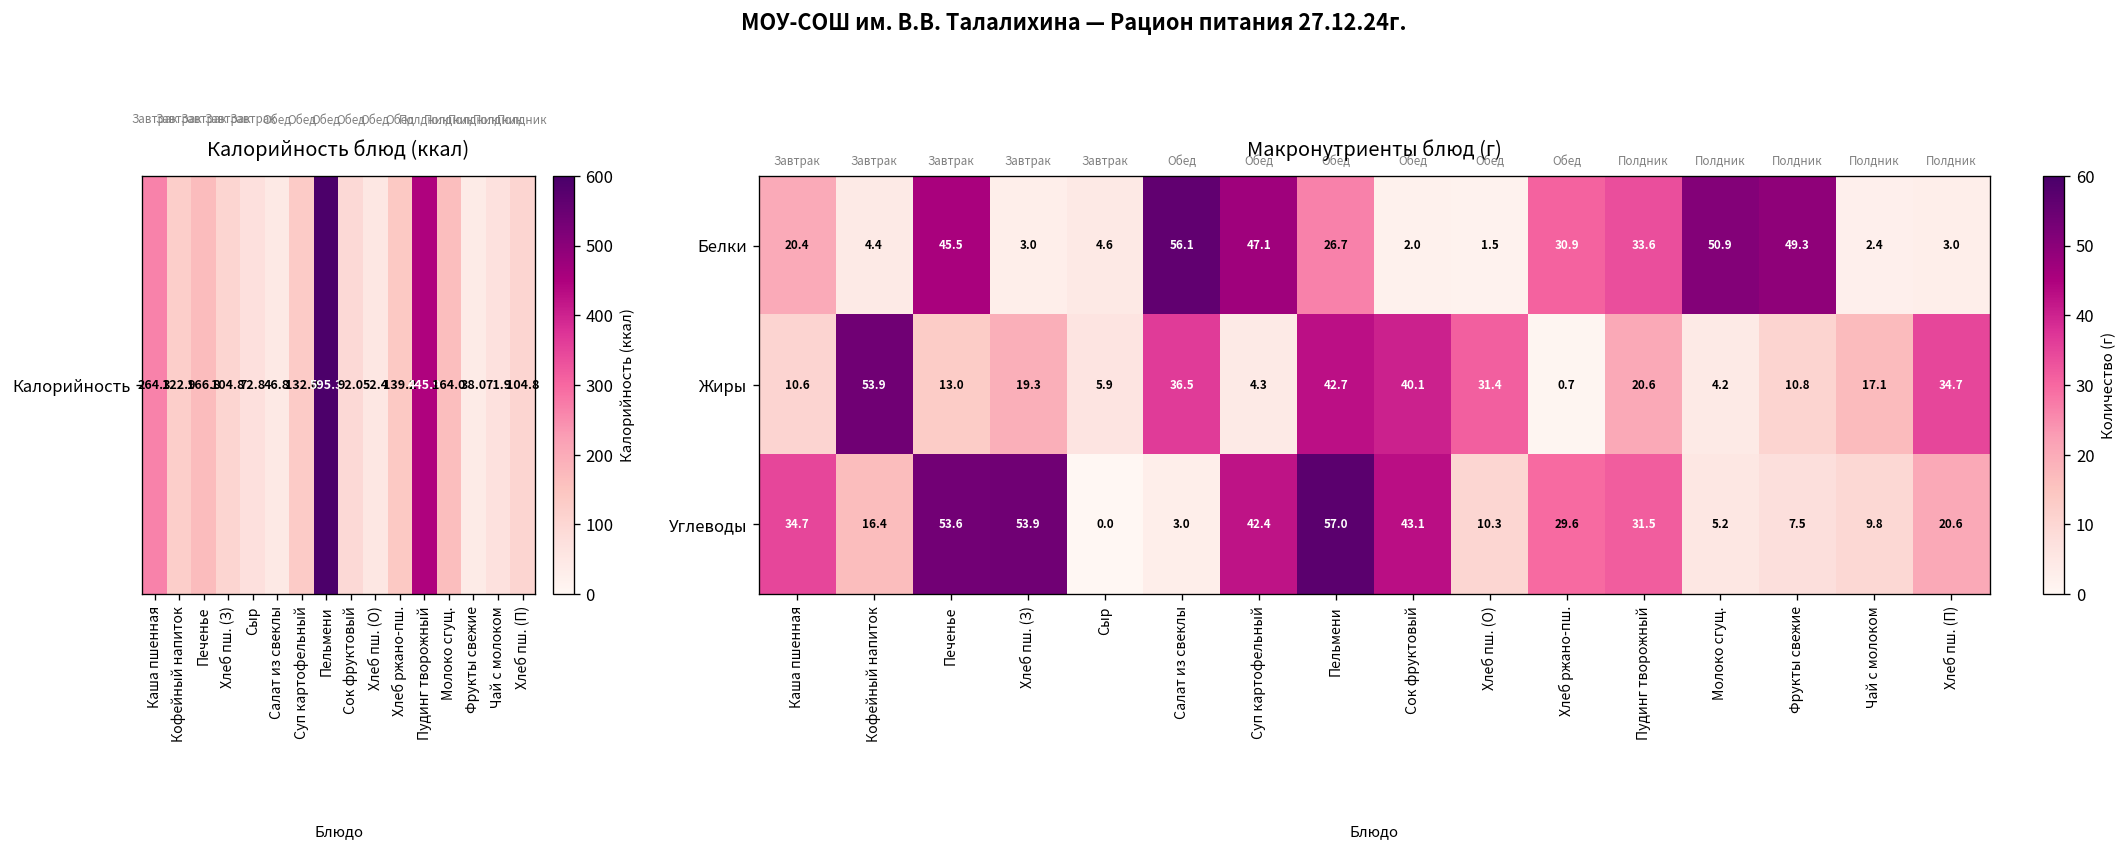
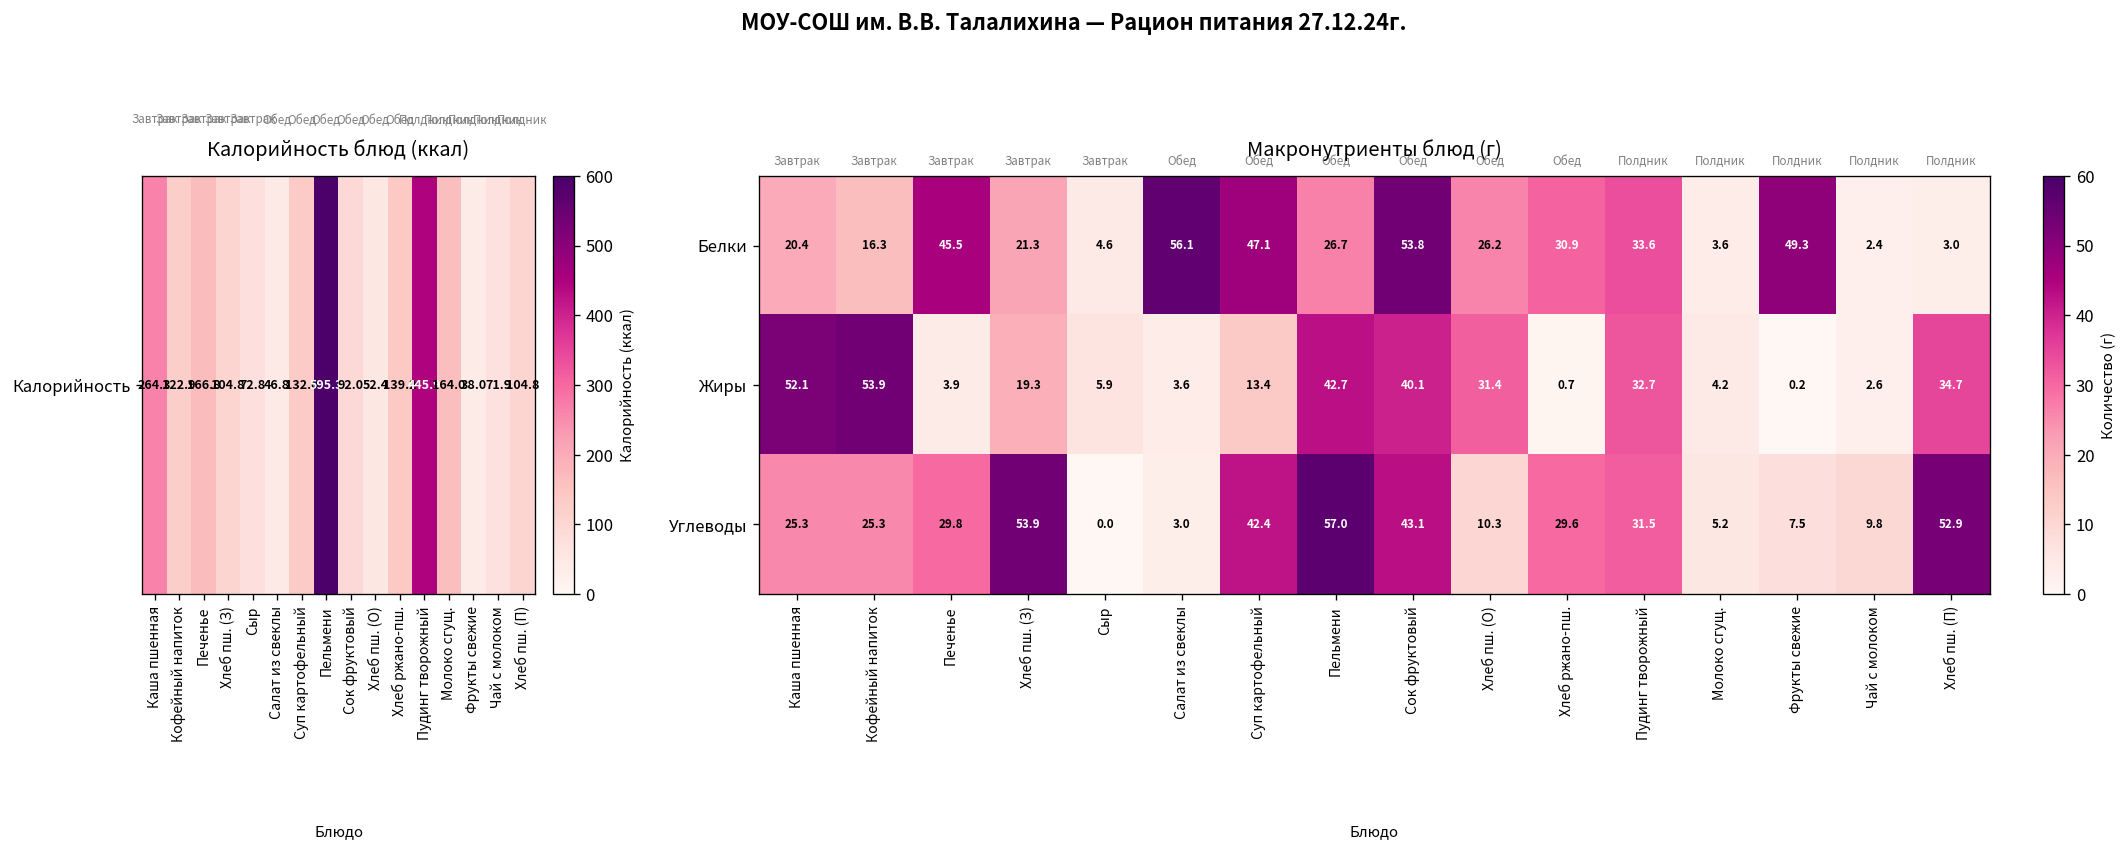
  {
    "Белки": {
      "Каша пшенная": 20.4,
-     "Кофейный напиток": 4.4,
+     "Кофейный напиток": 16.3,
      "Печенье": 45.5,
-     "Хлеб пш. (З)": 3.0,
+     "Хлеб пш. (З)": 21.3,
      "Сыр": 4.6,
      "Салат из свеклы": 56.1,
      "Суп картофельный": 47.1,
      "Пельмени": 26.7,
-     "Сок фруктовый": 2.0,
-     "Хлеб пш. (О)": 1.5,
+     "Сок фруктовый": 53.8,
+     "Хлеб пш. (О)": 26.2,
      "Хлеб ржано-пш.": 30.9,
      "Пудинг творожный": 33.6,
-     "Молоко сгущ.": 50.9,
+     "Молоко сгущ.": 3.6,
      "Фрукты свежие": 49.3,
      "Чай с молоком": 2.4,
      "Хлеб пш. (П)": 3.0
    },
    "Жиры": {
-     "Каша пшенная": 10.6,
+     "Каша пшенная": 52.1,
      "Кофейный напиток": 53.9,
-     "Печенье": 13.0,
+     "Печенье": 3.9,
      "Хлеб пш. (З)": 19.3,
      "Сыр": 5.9,
-     "Салат из свеклы": 36.5,
-     "Суп картофельный": 4.3,
+     "Салат из свеклы": 3.6,
+     "Суп картофельный": 13.4,
      "Пельмени": 42.7,
      "Сок фруктовый": 40.1,
      "Хлеб пш. (О)": 31.4,
      "Хлеб ржано-пш.": 0.7,
-     "Пудинг творожный": 20.6,
+     "Пудинг творожный": 32.7,
      "Молоко сгущ.": 4.2,
-     "Фрукты свежие": 10.8,
-     "Чай с молоком": 17.1,
+     "Фрукты свежие": 0.2,
+     "Чай с молоком": 2.6,
      "Хлеб пш. (П)": 34.7
    },
    "Углеводы": {
-     "Каша пшенная": 34.7,
-     "Кофейный напиток": 16.4,
-     "Печенье": 53.6,
+     "Каша пшенная": 25.3,
+     "Кофейный напиток": 25.3,
+     "Печенье": 29.8,
      "Хлеб пш. (З)": 53.9,
      "Сыр": 0.0,
      "Салат из свеклы": 3.0,
      "Суп картофельный": 42.4,
      "Пельмени": 57.0,
      "Сок фруктовый": 43.1,
      "Хлеб пш. (О)": 10.3,
      "Хлеб ржано-пш.": 29.6,
      "Пудинг творожный": 31.5,
      "Молоко сгущ.": 5.2,
      "Фрукты свежие": 7.5,
      "Чай с молоком": 9.8,
-     "Хлеб пш. (П)": 20.6
+     "Хлеб пш. (П)": 52.9
    }
  }
